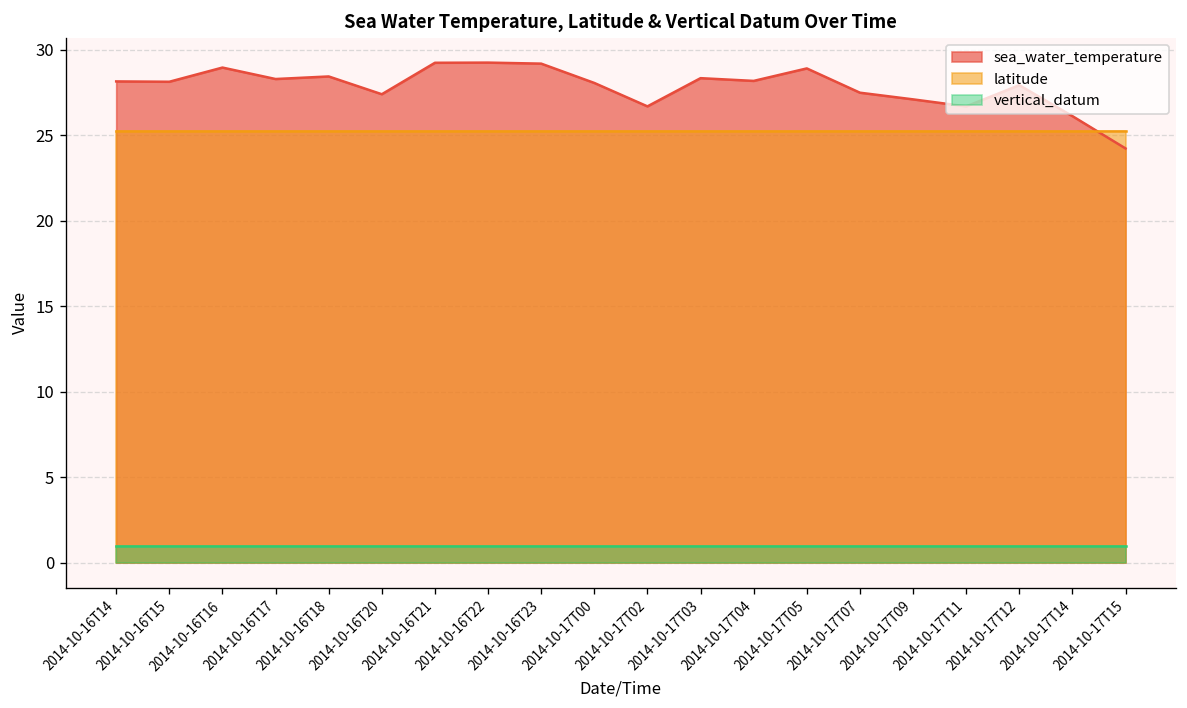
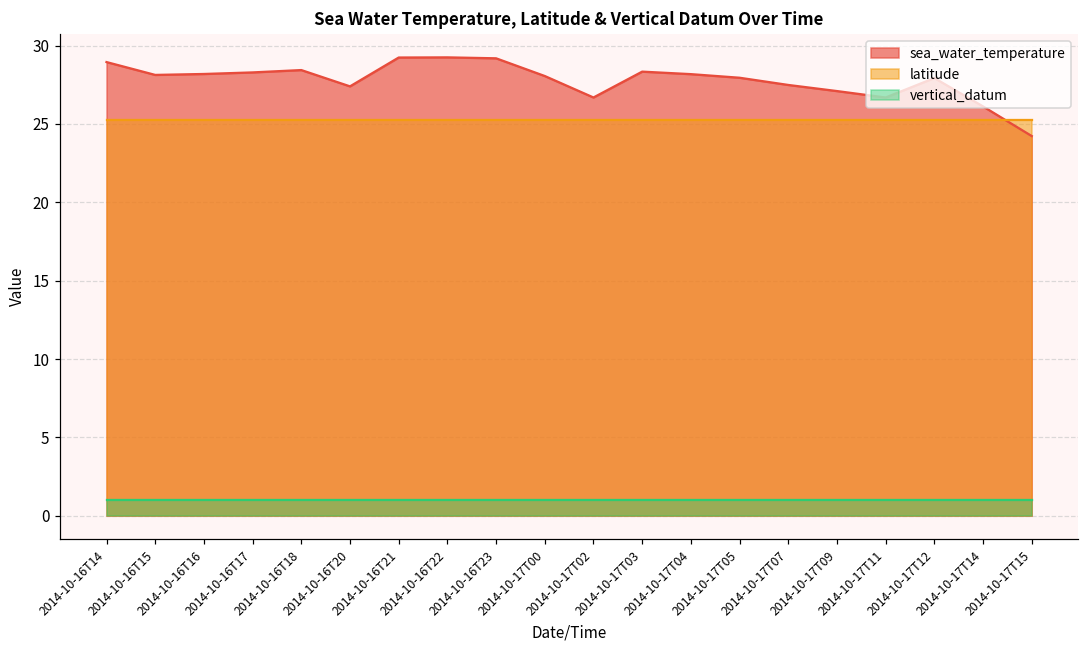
  {
    "sea_water_temperature": {
-     "2014-10-16T14": 28.2,
+     "2014-10-16T14": 29.0,
      "2014-10-16T15": 28.1,
-     "2014-10-16T16": 29.0,
+     "2014-10-16T16": 28.2,
      "2014-10-16T17": 28.3,
      "2014-10-16T18": 28.4,
      "2014-10-16T20": 27.4,
      "2014-10-16T21": 29.2,
      "2014-10-16T22": 29.3,
      "2014-10-16T23": 29.2,
      "2014-10-17T00": 28.1,
      "2014-10-17T02": 26.7,
      "2014-10-17T03": 28.3,
      "2014-10-17T04": 28.2,
-     "2014-10-17T05": 28.9,
+     "2014-10-17T05": 28.0,
      "2014-10-17T07": 27.5,
      "2014-10-17T09": 27.1,
      "2014-10-17T15": 24.2
    },
    "latitude": {
      "2014-10-16T14": 25.2,
      "2014-10-16T15": 25.2,
      "2014-10-16T16": 25.2,
      "2014-10-16T17": 25.2,
      "2014-10-16T18": 25.2,
      "2014-10-16T20": 25.2,
      "2014-10-16T21": 25.2,
      "2014-10-16T22": 25.2,
      "2014-10-16T23": 25.2,
      "2014-10-17T00": 25.2,
      "2014-10-17T02": 25.2,
      "2014-10-17T03": 25.2,
      "2014-10-17T04": 25.2,
      "2014-10-17T05": 25.2,
      "2014-10-17T07": 25.2,
      "2014-10-17T09": 25.2,
      "2014-10-17T11": 25.2,
      "2014-10-17T12": 25.2,
      "2014-10-17T14": 25.2,
      "2014-10-17T15": 25.2
    },
    "vertical_datum": {
      "2014-10-16T14": 1.0,
      "2014-10-16T15": 1.0,
      "2014-10-16T16": 1.0,
      "2014-10-16T17": 1.0,
      "2014-10-16T18": 1.0,
      "2014-10-16T20": 1.0,
      "2014-10-16T21": 1.0,
      "2014-10-16T22": 1.0,
      "2014-10-16T23": 1.0,
      "2014-10-17T00": 1.0,
      "2014-10-17T02": 1.0,
      "2014-10-17T03": 1.0,
      "2014-10-17T04": 1.0,
      "2014-10-17T05": 1.0,
      "2014-10-17T07": 1.0,
      "2014-10-17T09": 1.0,
      "2014-10-17T11": 1.0,
      "2014-10-17T12": 1.0,
      "2014-10-17T14": 1.0,
      "2014-10-17T15": 1.0
    }
  }
